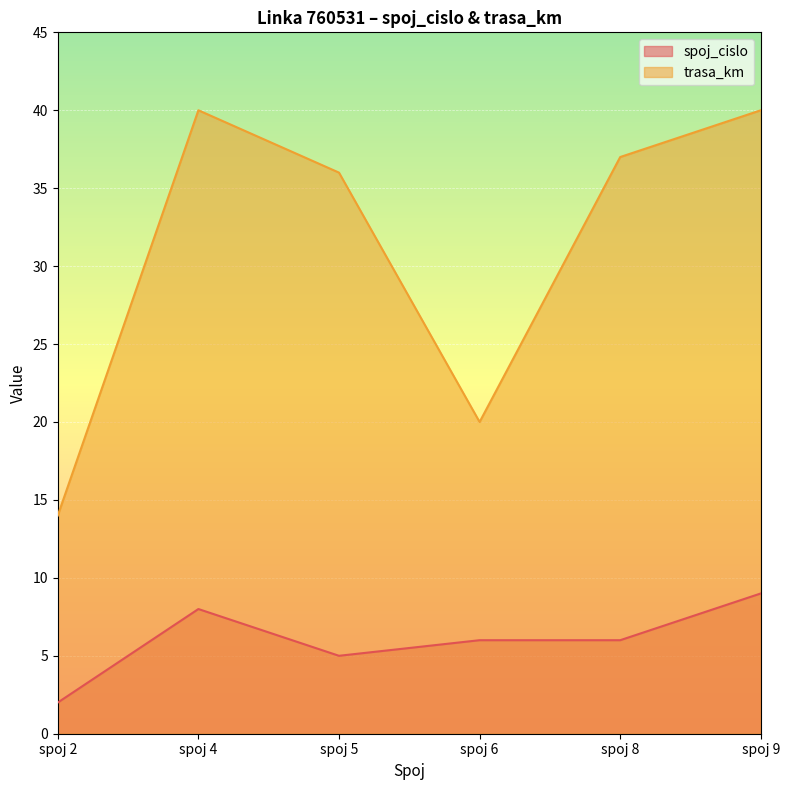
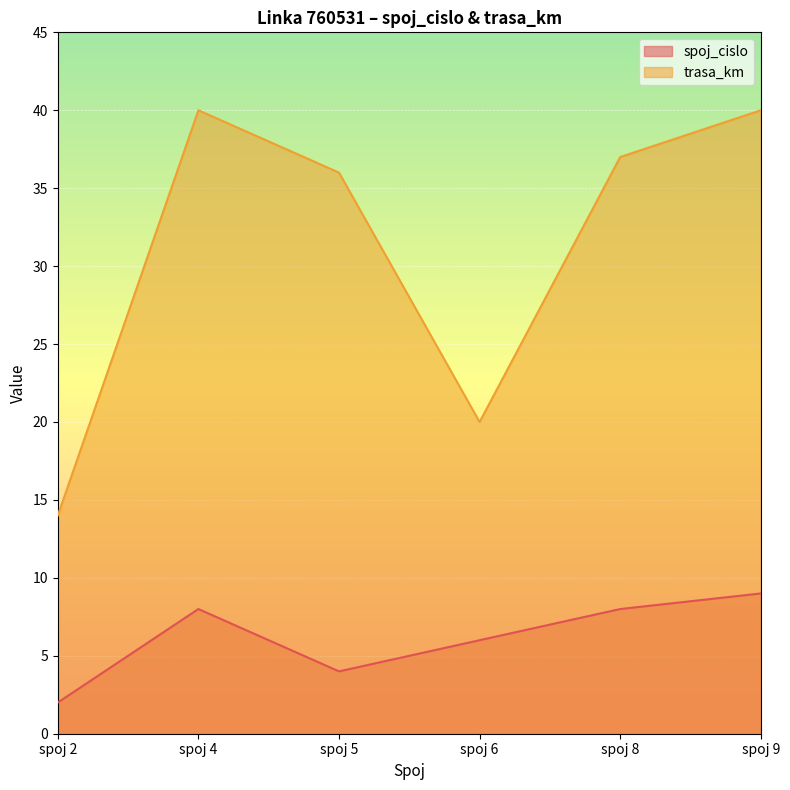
  {
    "spoj_cislo": {
      "spoj 2": 2,
      "spoj 4": 8,
-     "spoj 5": 5,
+     "spoj 5": 4,
      "spoj 6": 6,
-     "spoj 8": 6,
+     "spoj 8": 8,
      "spoj 9": 9
    },
    "trasa_km": {
      "spoj 2": 14,
      "spoj 4": 40,
      "spoj 5": 36,
      "spoj 6": 20,
      "spoj 8": 37,
      "spoj 9": 40
    }
  }
